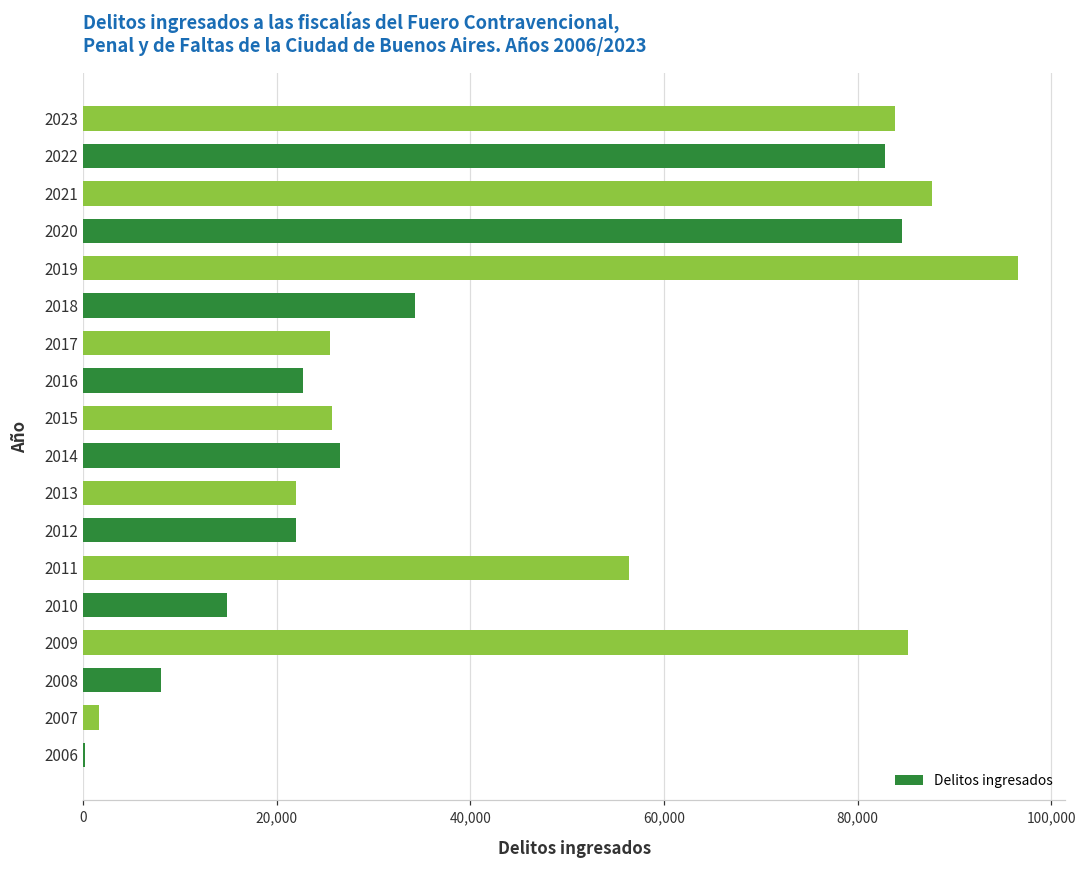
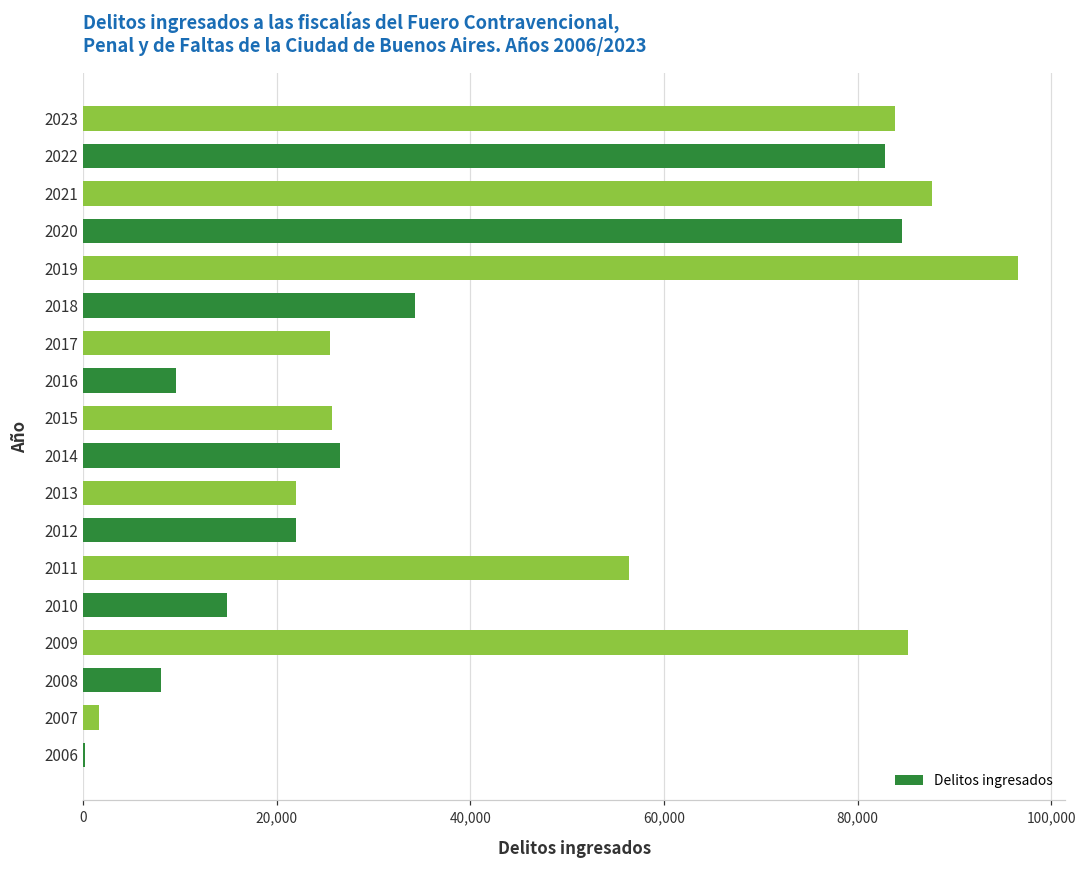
  {
    "2023": "84,000",
    "2022": "83,000",
    "2021": "88,000",
    "2020": "85,000",
    "2019": "97,000",
    "2018": "34,000",
    "2017": "26,000",
-   "2016": "23,000",
+   "2016": "10,000",
    "2015": "26,000",
    "2014": "27,000",
    "2013": "22,000",
    "2012": "22,000",
    "2011": "56,000",
    "2010": "15,000",
    "2009": "85,000",
    "2008": "8,000",
    "2007": "2,000"
  }
